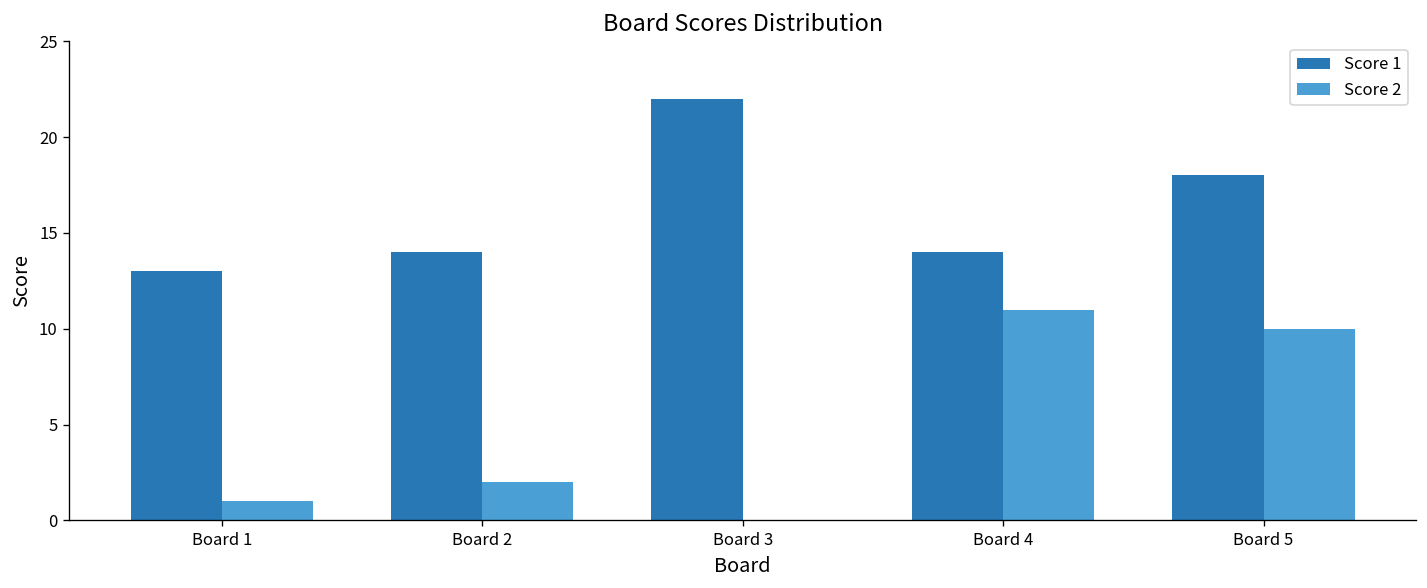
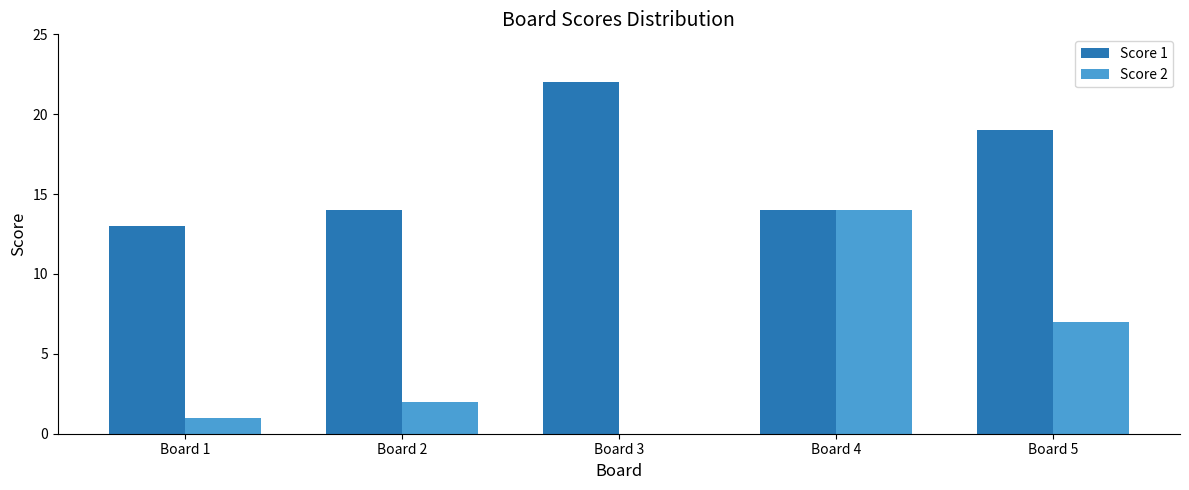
  {
    "Score 1": {
      "Board 1": 13,
      "Board 2": 14,
      "Board 3": 22,
      "Board 4": 14,
-     "Board 5": 18
+     "Board 5": 19
    },
    "Score 2": {
      "Board 1": 1,
      "Board 2": 2,
      "Board 3": 0,
-     "Board 4": 11,
-     "Board 5": 10
+     "Board 4": 14,
+     "Board 5": 7
    }
  }
